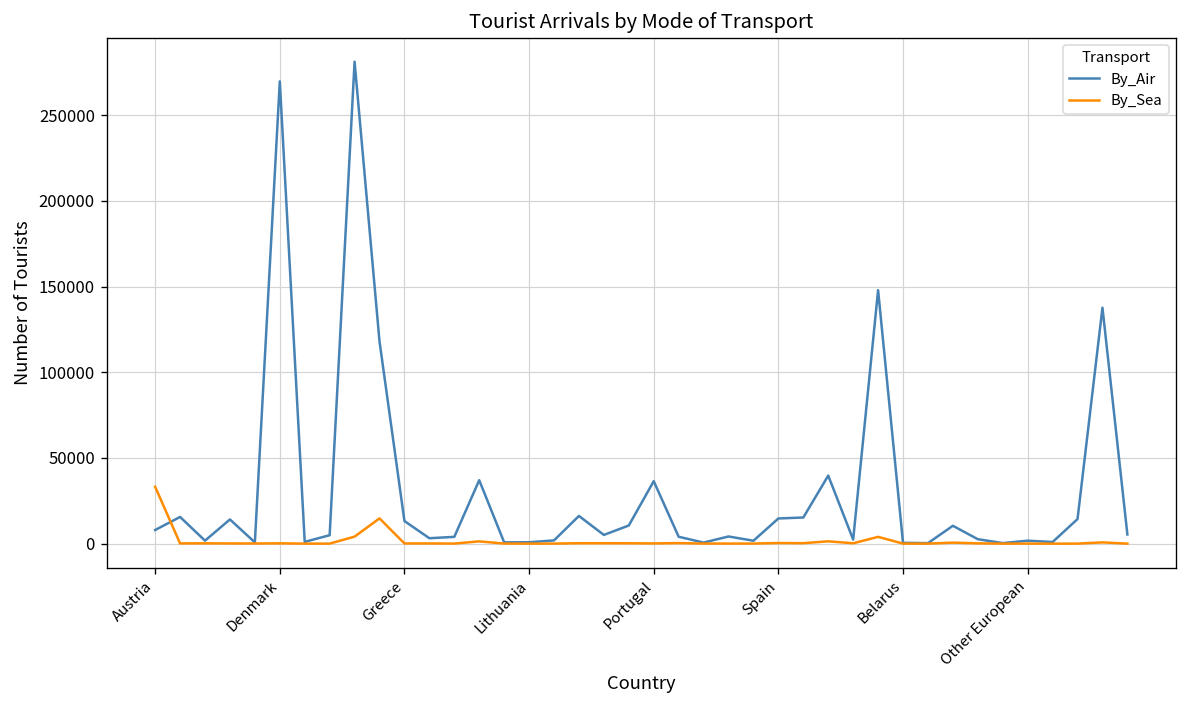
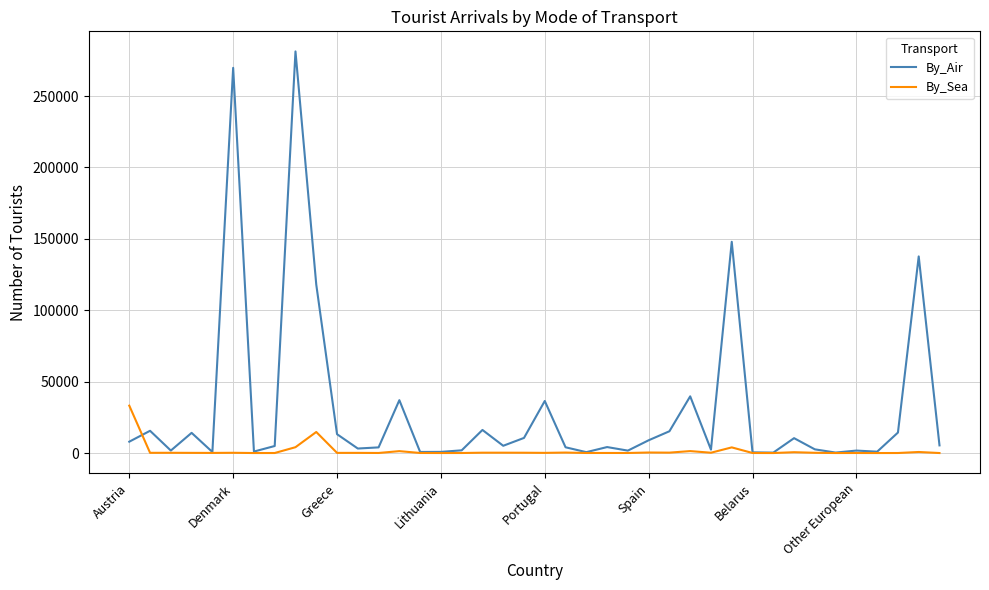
  {
    "By_Air": {
      "Austria": 8000,
      "Denmark": 270000,
      "Greece": 13000,
      "Portugal": 36000,
-     "Spain": 15000
+     "Spain": 9000
    },
    "By_Sea": {
      "Austria": 33000,
      "Denmark": 0,
      "Greece": 0,
      "Portugal": 0,
      "Spain": 0
    }
  }
